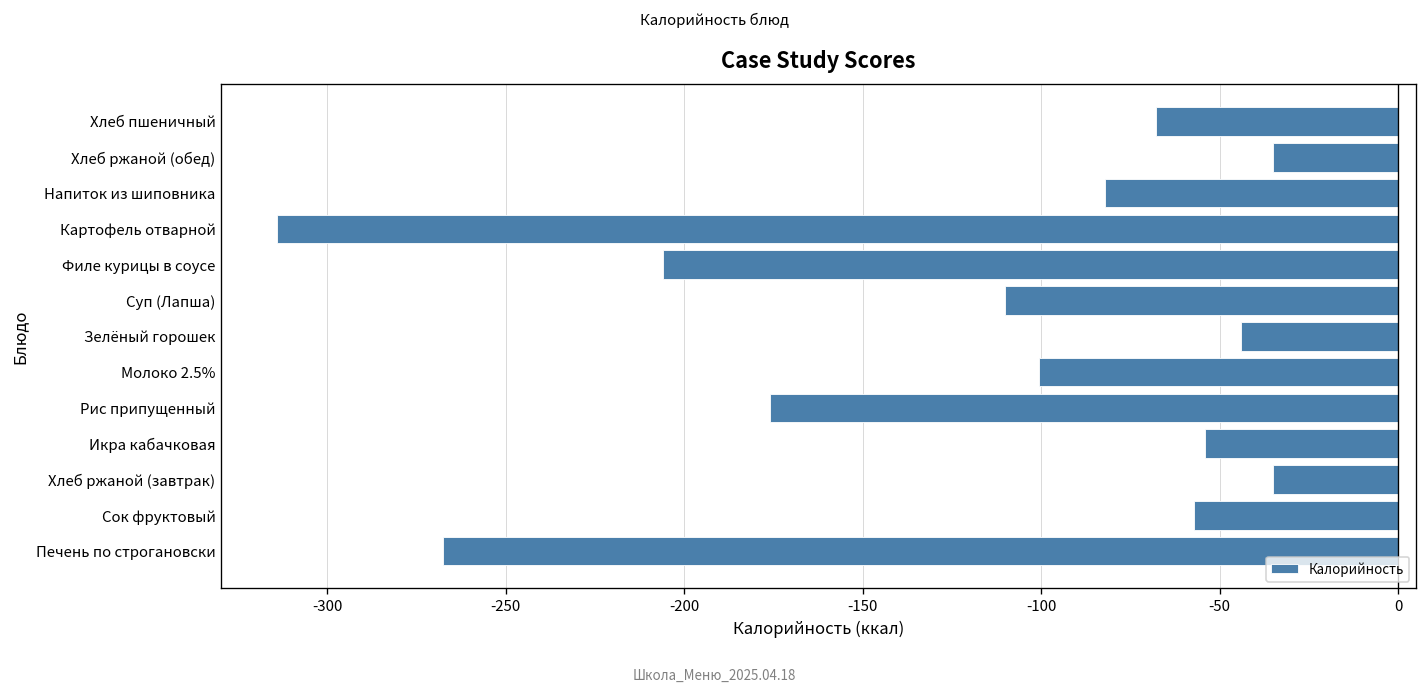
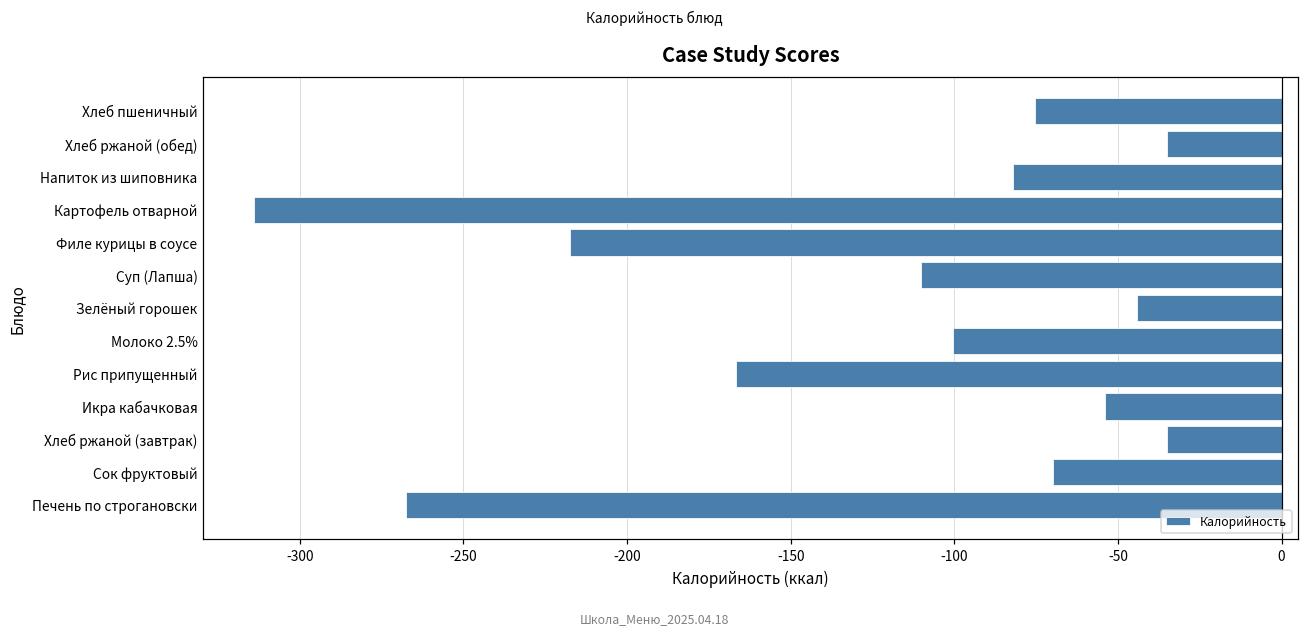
  {
-   "Хлеб пшеничный": -68,
+   "Хлеб пшеничный": -75,
    "Хлеб ржаной (обед)": -35,
    "Напиток из шиповника": -82,
    "Картофель отварной": -314,
-   "Филе курицы в соусе": -206,
+   "Филе курицы в соусе": -218,
    "Суп (Лапша)": -110,
    "Зелёный горошек": -44,
    "Молоко 2.5%": -101,
-   "Рис припущенный": -176,
+   "Рис припущенный": -167,
    "Икра кабачковая": -54,
    "Хлеб ржаной (завтрак)": -35,
-   "Сок фруктовый": -57,
+   "Сок фруктовый": -70,
    "Печень по строгановски": -268
  }
